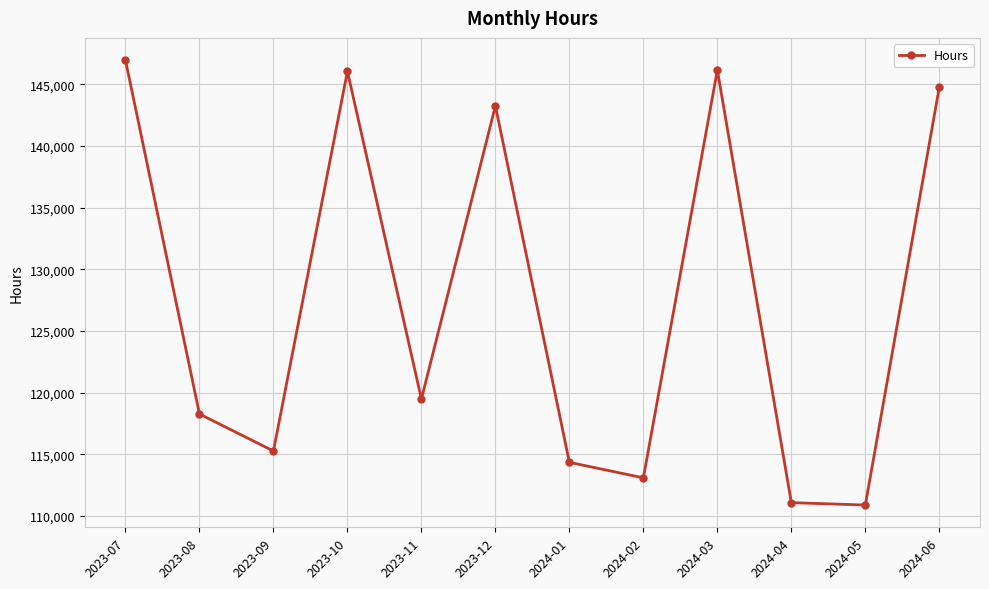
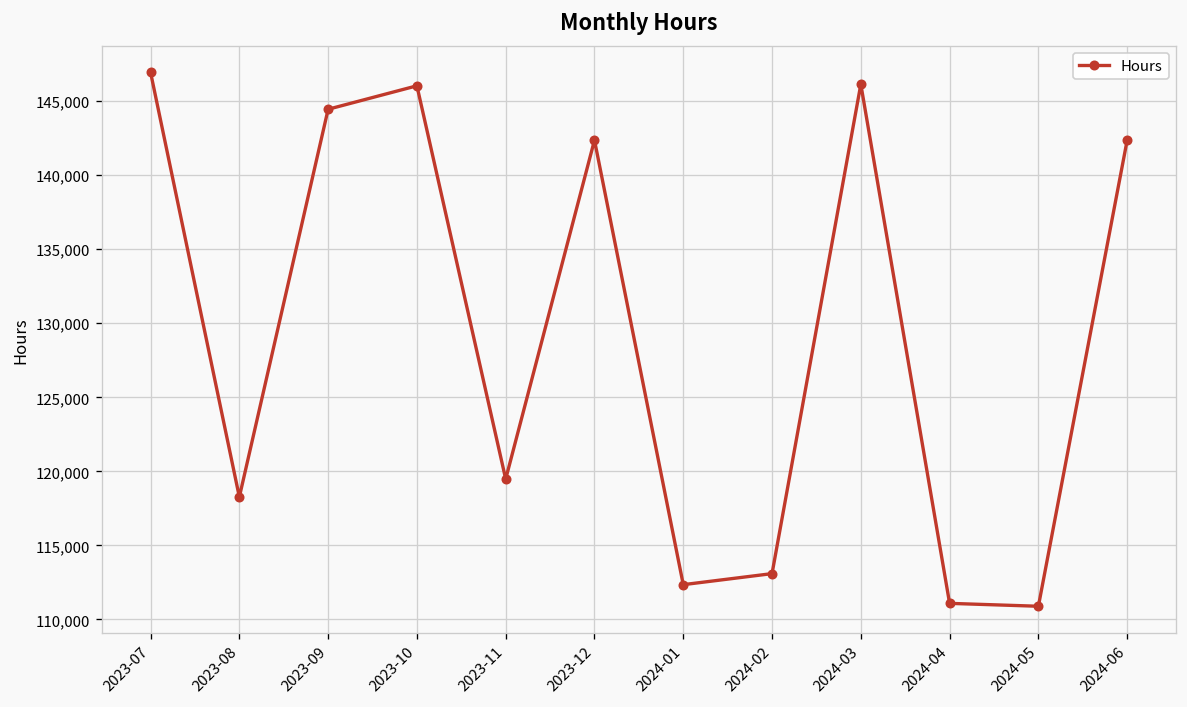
  {
    "2023-07": "146,900",
    "2023-08": "118,300",
-   "2023-09": "115,300",
+   "2023-09": "144,500",
    "2023-10": "146,000",
    "2023-11": "119,500",
-   "2023-12": "143,200",
-   "2024-01": "114,300",
+   "2023-12": "142,400",
+   "2024-01": "112,300",
    "2024-02": "113,100",
    "2024-03": "146,100",
    "2024-04": "111,100",
    "2024-05": "110,900",
-   "2024-06": "144,800"
+   "2024-06": "142,400"
  }
